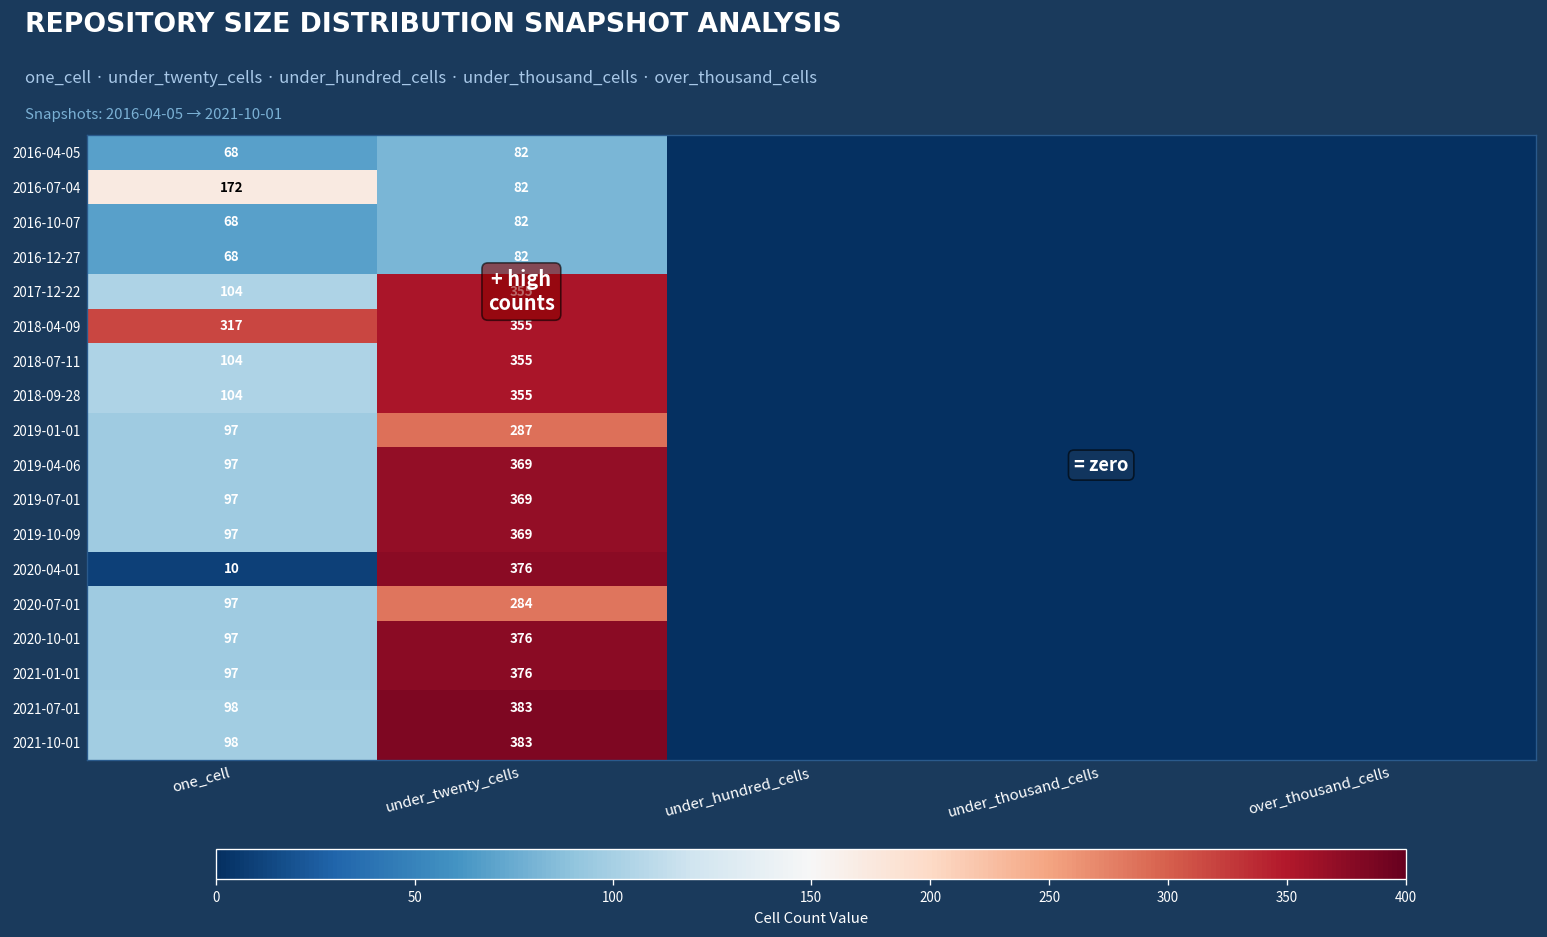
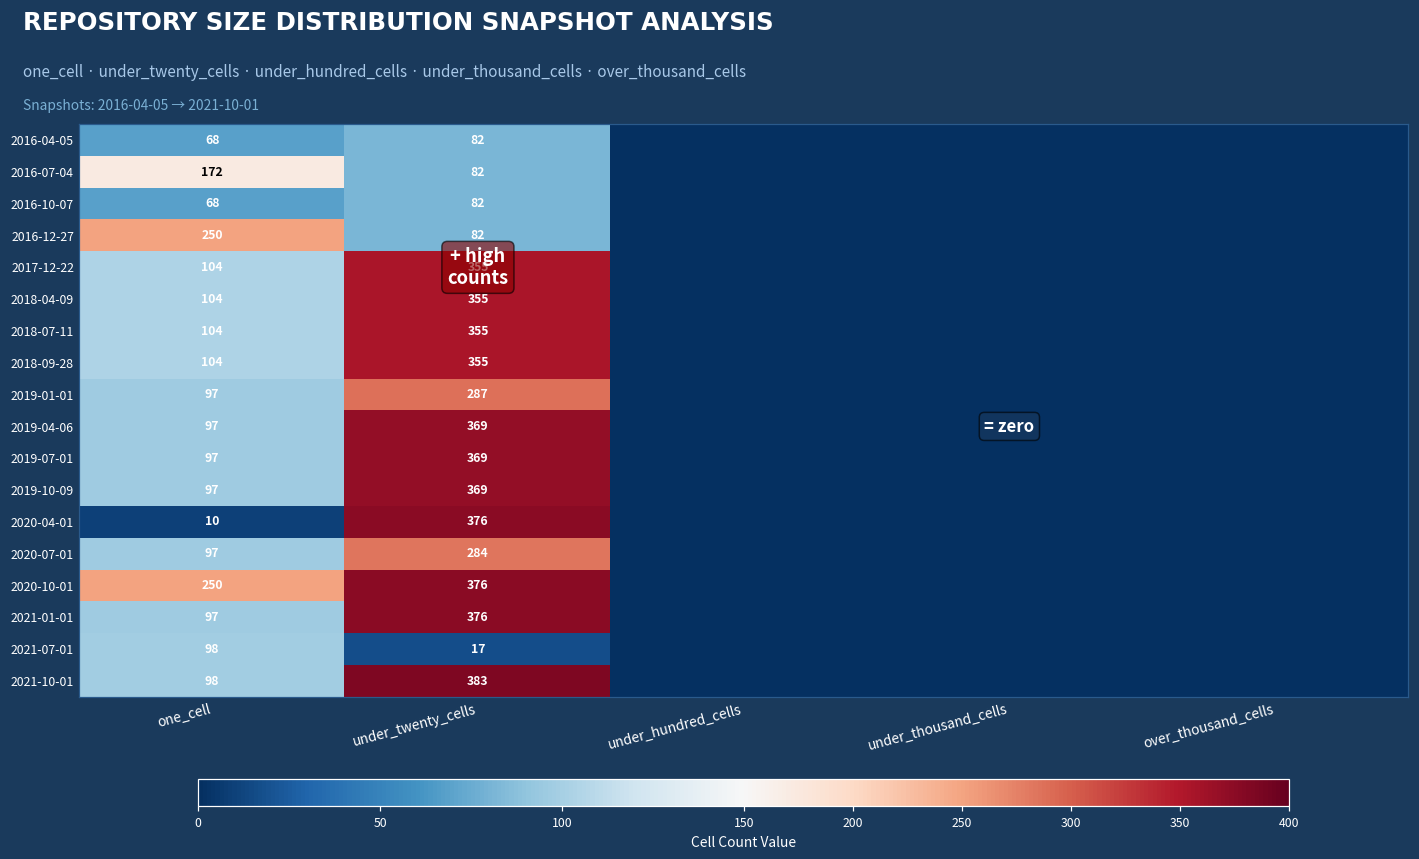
  {
    "2016-04-05": {
      "one_cell": 68,
      "under_twenty_cells": 82
    },
    "2016-07-04": {
      "one_cell": 172,
      "under_twenty_cells": 82
    },
    "2016-10-07": {
      "one_cell": 68,
      "under_twenty_cells": 82
    },
    "2016-12-27": {
-     "one_cell": 68
+     "one_cell": 250
    },
    "2017-12-22": {
      "one_cell": 104
    },
    "2018-04-09": {
-     "one_cell": 317
+     "one_cell": 104
    },
    "2018-07-11": {
      "one_cell": 104,
      "under_twenty_cells": 355
    },
    "2018-09-28": {
      "one_cell": 104,
      "under_twenty_cells": 355
    },
    "2019-01-01": {
      "one_cell": 97,
      "under_twenty_cells": 287
    },
    "2019-04-06": {
      "one_cell": 97,
      "under_twenty_cells": 369
    },
    "2019-07-01": {
      "one_cell": 97,
      "under_twenty_cells": 369
    },
    "2019-10-09": {
      "one_cell": 97,
      "under_twenty_cells": 369
    },
    "2020-04-01": {
      "one_cell": 10,
      "under_twenty_cells": 376
    },
    "2020-07-01": {
      "one_cell": 97,
      "under_twenty_cells": 284
    },
    "2020-10-01": {
-     "one_cell": 97,
+     "one_cell": 250,
      "under_twenty_cells": 376
    },
    "2021-01-01": {
      "one_cell": 97,
      "under_twenty_cells": 376
    },
    "2021-07-01": {
      "one_cell": 98,
-     "under_twenty_cells": 383
+     "under_twenty_cells": 17
    },
    "2021-10-01": {
      "one_cell": 98,
      "under_twenty_cells": 383
    }
  }
